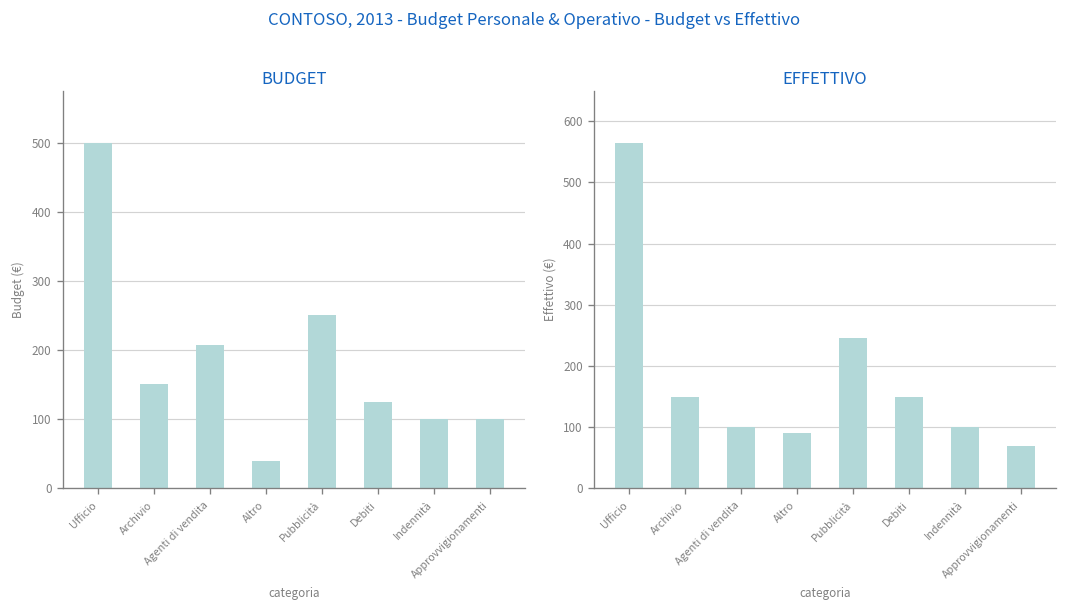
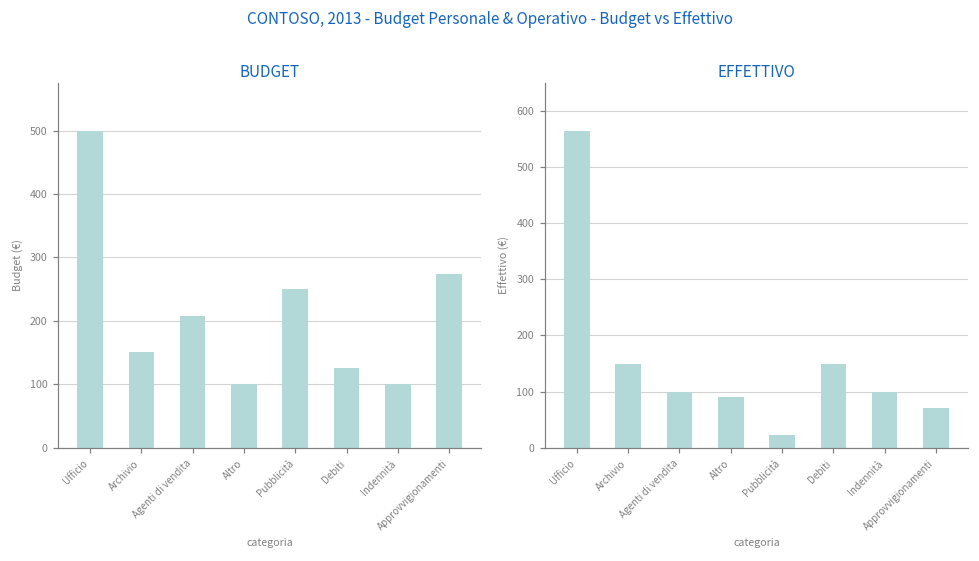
  {
    "BUDGET": {
      "Ufficio": 500,
      "Archivio": 150,
      "Agenti di vendita": 210,
-     "Altro": 40,
+     "Altro": 100,
      "Pubblicità": 250,
      "Debiti": 130,
      "Indennità": 100,
-     "Approvvigionamenti": 100
+     "Approvvigionamenti": 270
    },
    "EFFETTIVO": {
      "Ufficio": 570,
      "Archivio": 150,
      "Agenti di vendita": 100,
      "Altro": 90,
-     "Pubblicità": 250,
+     "Pubblicità": 20,
      "Debiti": 150,
      "Indennità": 100,
      "Approvvigionamenti": 70
    }
  }
